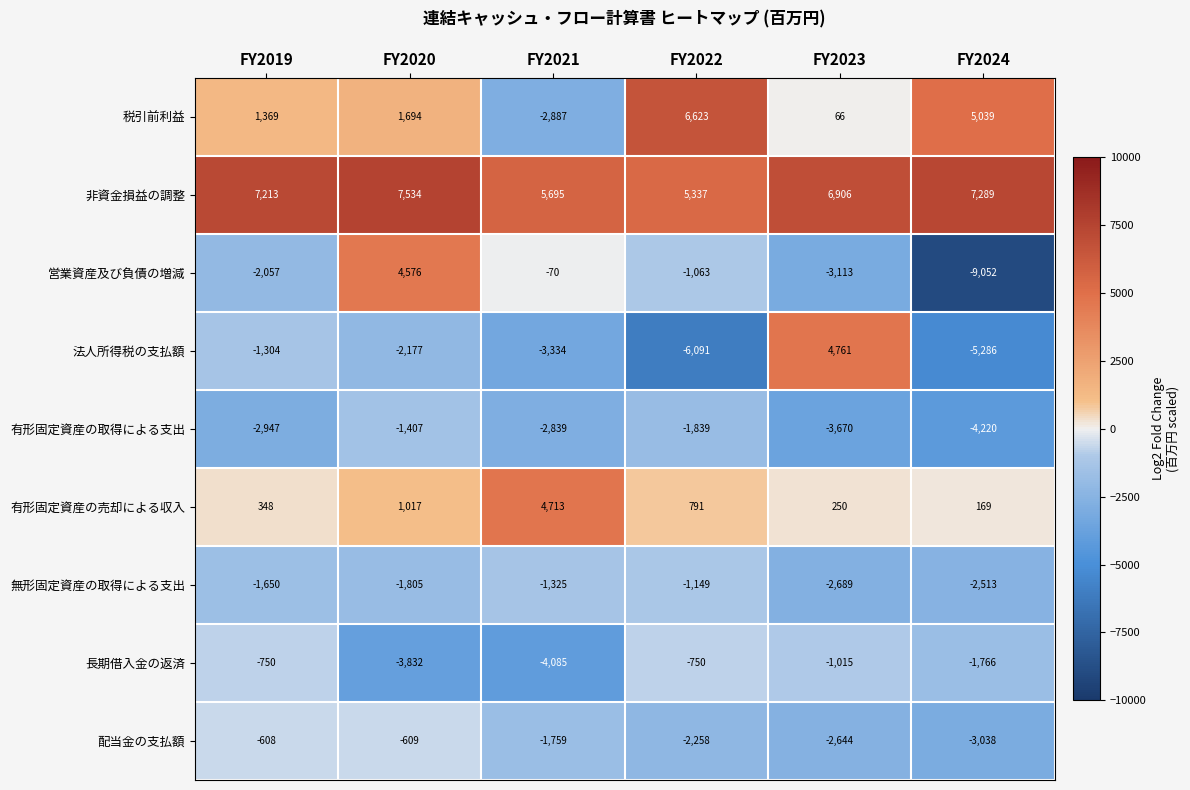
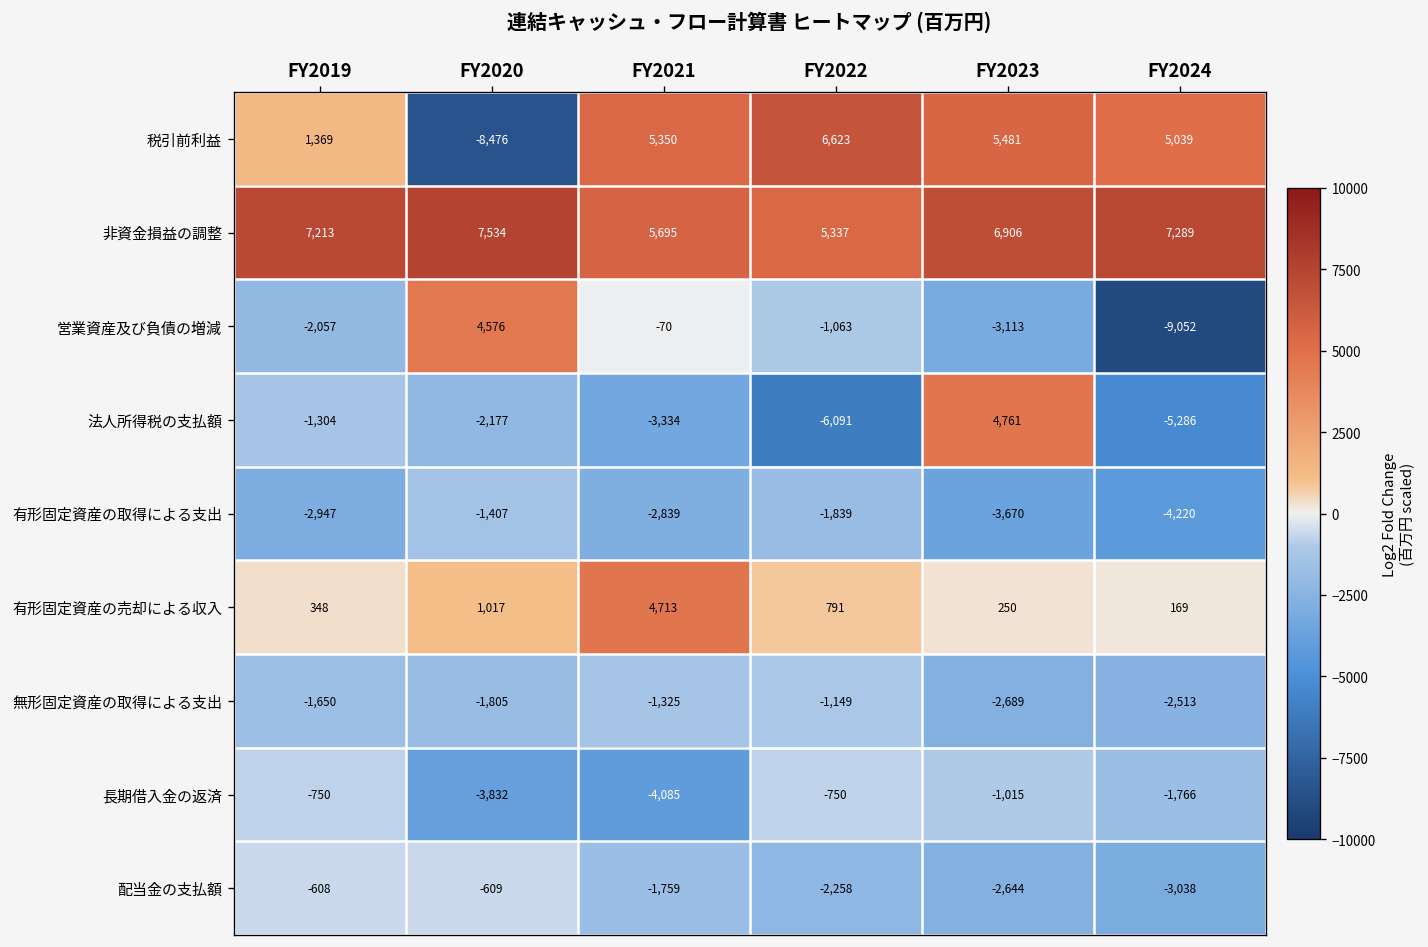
  {
    "税引前利益": {
      "FY2019": "1,369",
-     "FY2020": "1,694",
-     "FY2021": "-2,887",
+     "FY2020": "-8,476",
+     "FY2021": "5,350",
      "FY2022": "6,623",
-     "FY2023": "66",
+     "FY2023": "5,481",
      "FY2024": "5,039"
    },
    "非資金損益の調整": {
      "FY2019": "7,213",
      "FY2020": "7,534",
      "FY2021": "5,695",
      "FY2022": "5,337",
      "FY2023": "6,906",
      "FY2024": "7,289"
    },
    "営業資産及び負債の増減": {
      "FY2019": "-2,057",
      "FY2020": "4,576",
      "FY2021": "-70",
      "FY2022": "-1,063",
      "FY2023": "-3,113",
      "FY2024": "-9,052"
    },
    "法人所得税の支払額": {
      "FY2019": "-1,304",
      "FY2020": "-2,177",
      "FY2021": "-3,334",
      "FY2022": "-6,091",
      "FY2023": "4,761",
      "FY2024": "-5,286"
    },
    "有形固定資産の取得による支出": {
      "FY2019": "-2,947",
      "FY2020": "-1,407",
      "FY2021": "-2,839",
      "FY2022": "-1,839",
      "FY2023": "-3,670",
      "FY2024": "-4,220"
    },
    "有形固定資産の売却による収入": {
      "FY2019": "348",
      "FY2020": "1,017",
      "FY2021": "4,713",
      "FY2022": "791",
      "FY2023": "250",
      "FY2024": "169"
    },
    "無形固定資産の取得による支出": {
      "FY2019": "-1,650",
      "FY2020": "-1,805",
      "FY2021": "-1,325",
      "FY2022": "-1,149",
      "FY2023": "-2,689",
      "FY2024": "-2,513"
    },
    "長期借入金の返済": {
      "FY2019": "-750",
      "FY2020": "-3,832",
      "FY2021": "-4,085",
      "FY2022": "-750",
      "FY2023": "-1,015",
      "FY2024": "-1,766"
    },
    "配当金の支払額": {
      "FY2019": "-608",
      "FY2020": "-609",
      "FY2021": "-1,759",
      "FY2022": "-2,258",
      "FY2023": "-2,644",
      "FY2024": "-3,038"
    }
  }
